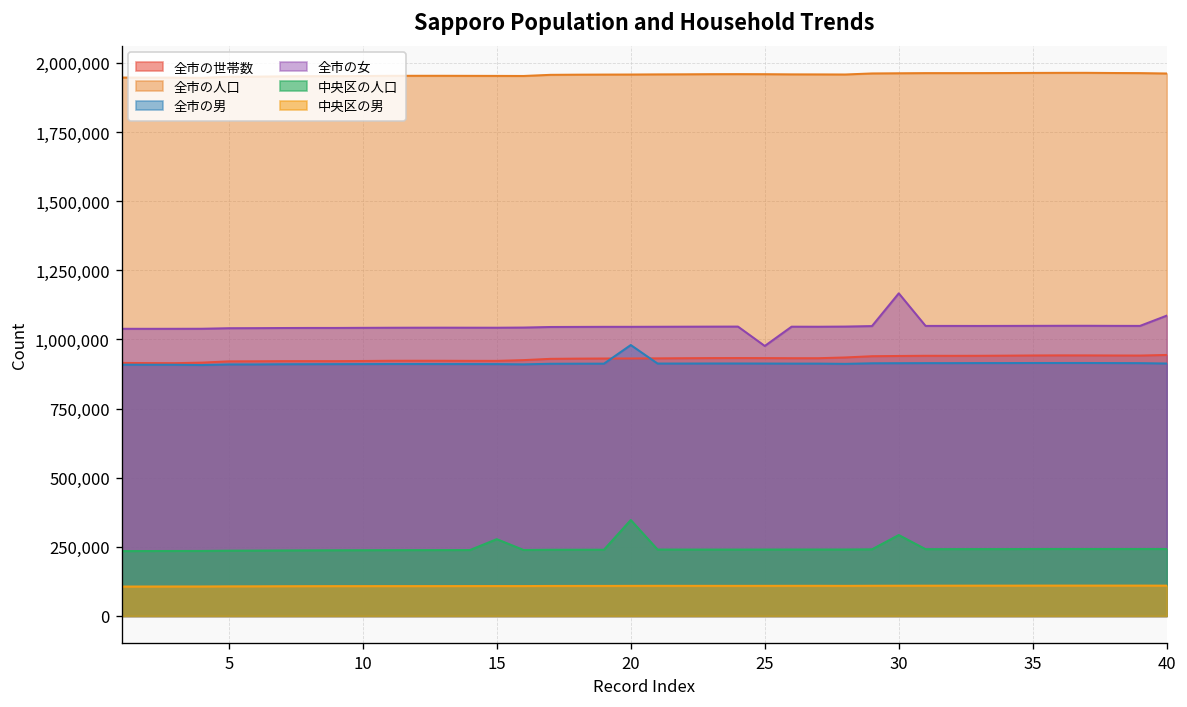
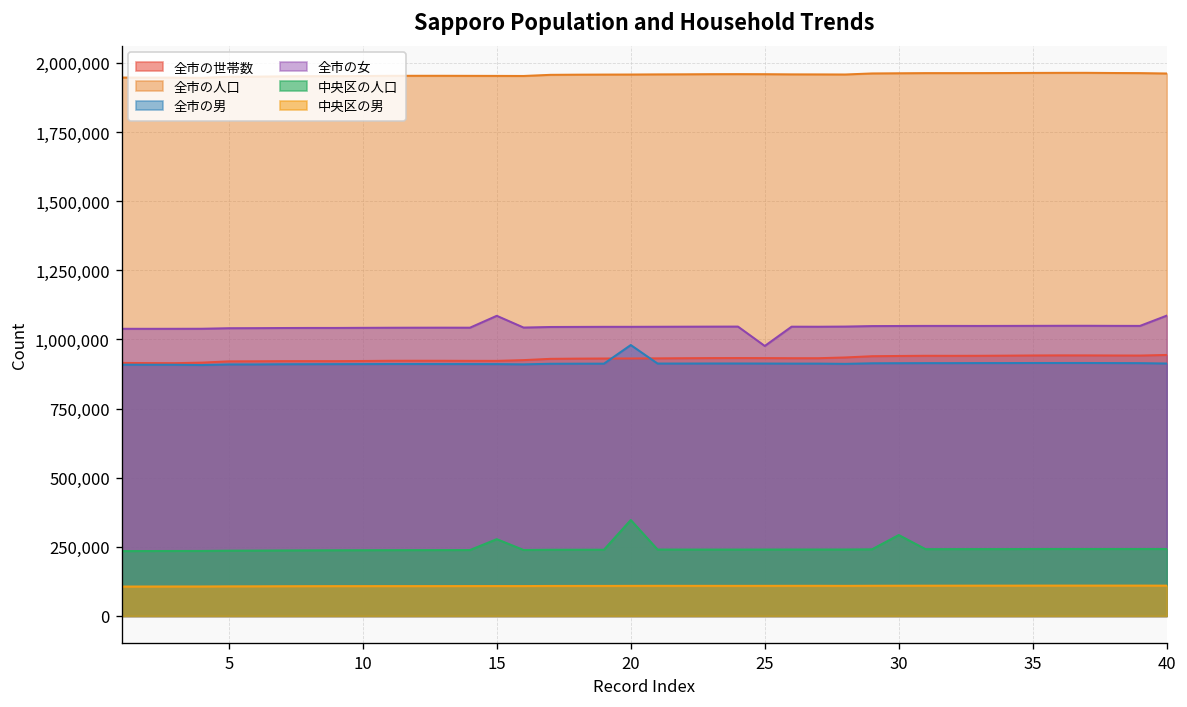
  {
    "全市の男": {
      "15": "910,000",
      "20": "980,000",
      "25": "910,000",
      "30": "910,000",
      "35": "910,000",
      "40": "910,000"
    },
    "全市の女": {
      "5": "1,040,000",
      "10": "1,040,000",
-     "15": "1,040,000",
+     "15": "1,090,000",
      "20": "1,050,000",
      "25": "980,000",
-     "30": "1,170,000",
+     "30": "1,050,000",
      "35": "1,050,000",
      "40": "1,090,000"
    },
    "中央区の人口": {
      "5": "240,000",
      "10": "240,000",
      "15": "280,000",
      "20": "350,000",
      "25": "240,000",
      "30": "290,000",
      "35": "240,000",
      "40": "240,000"
    }
  }
